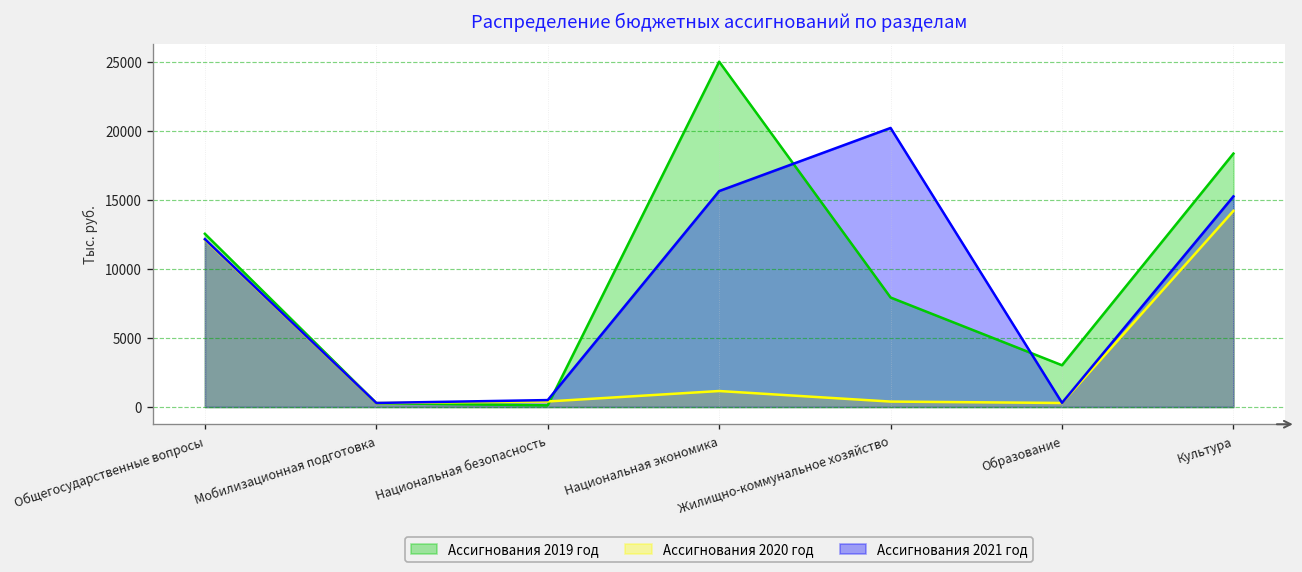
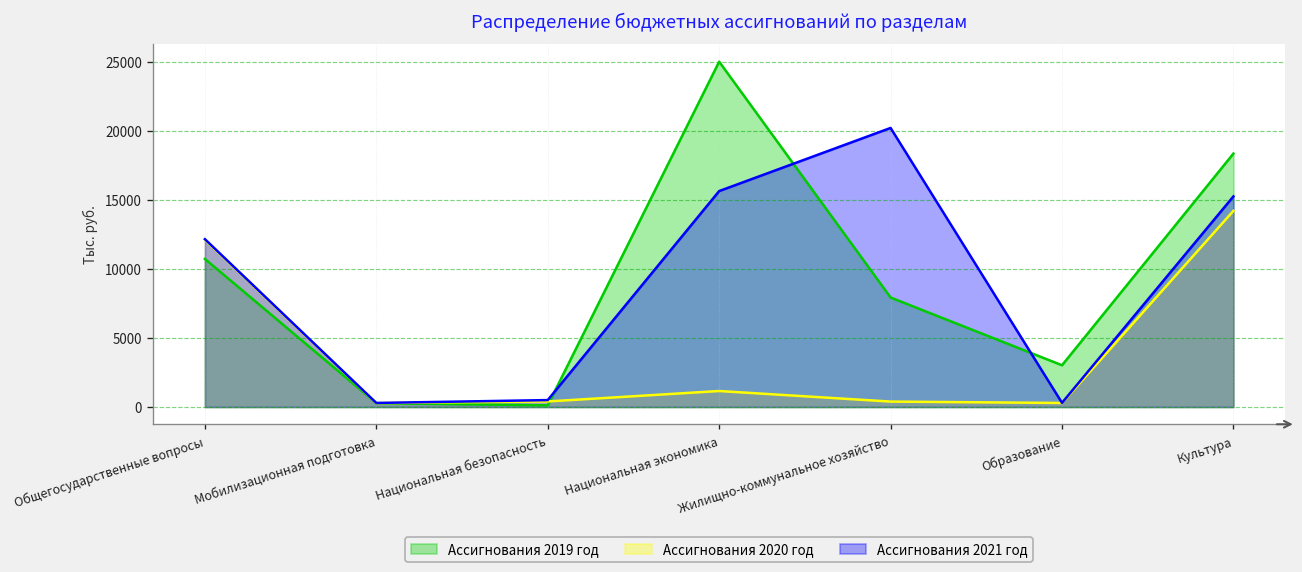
  {
    "Ассигнования 2019 год": {
-     "Общегосударственные вопросы": 12500,
+     "Общегосударственные вопросы": 10700,
      "Национальная безопасность": 100,
      "Национальная экономика": 25000,
      "Жилищно-коммунальное хозяйство": 7900,
      "Образование": 3000,
      "Культура": 18300
    },
    "Ассигнования 2020 год": {
      "Национальная экономика": 1200,
      "Жилищно-коммунальное хозяйство": 400,
      "Культура": 14200
    },
    "Ассигнования 2021 год": {
      "Национальная экономика": 15600,
      "Жилищно-коммунальное хозяйство": 20200,
      "Культура": 15200
    }
  }
